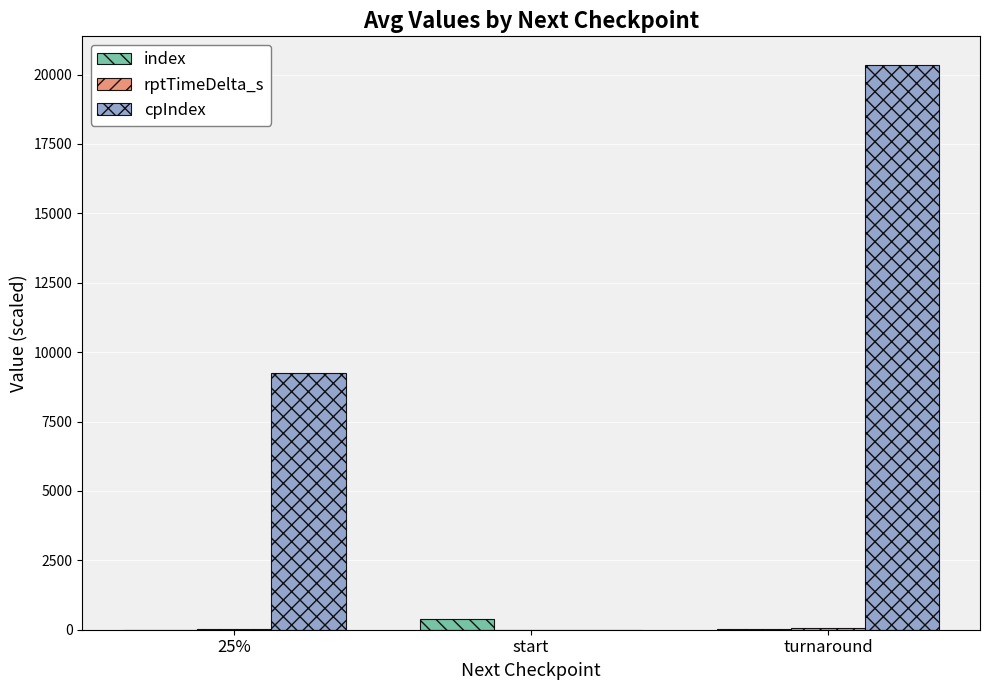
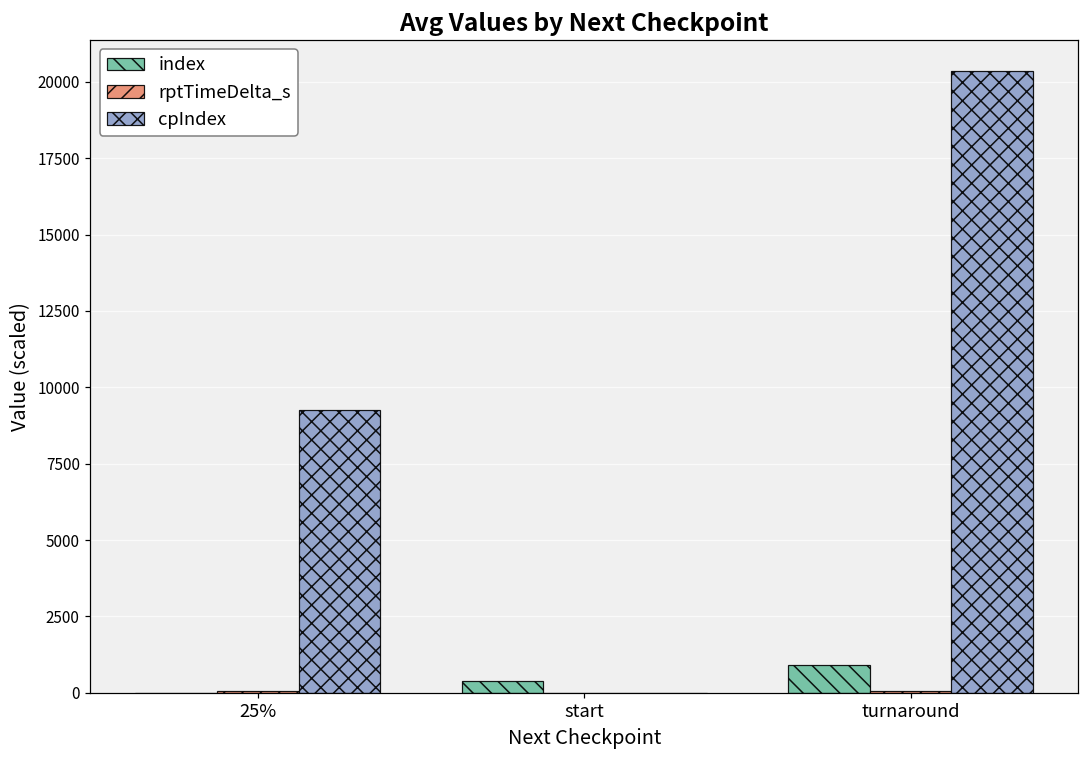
  {
    "index": {
      "start": 400,
-     "turnaround": 0
+     "turnaround": 900
    },
    "rptTimeDelta_s": {
      "start": 0
    },
    "cpIndex": {
      "25%": 9200,
      "start": 0,
      "turnaround": 20400
    }
  }
